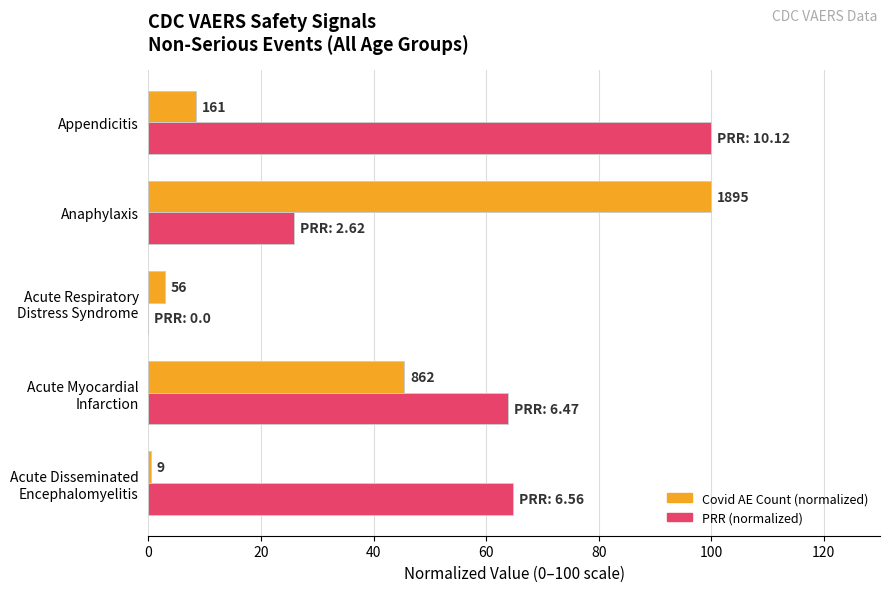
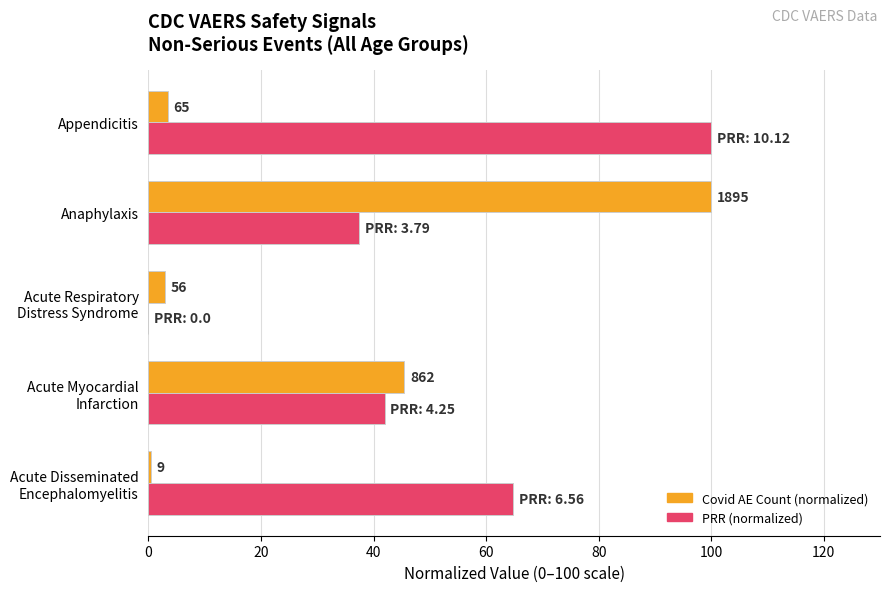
  {
    "Covid AE Count (normalized)": {
-     "Appendicitis": 161
+     "Appendicitis": 65
    },
    "PRR (normalized)": {
-     "Anaphylaxis": 2.62,
+     "Anaphylaxis": 3.79,
      "Acute Respiratory Distress Syndrome": 0.0,
-     "Acute Myocardial Infarction": 6.47
+     "Acute Myocardial Infarction": 4.25
    }
  }
